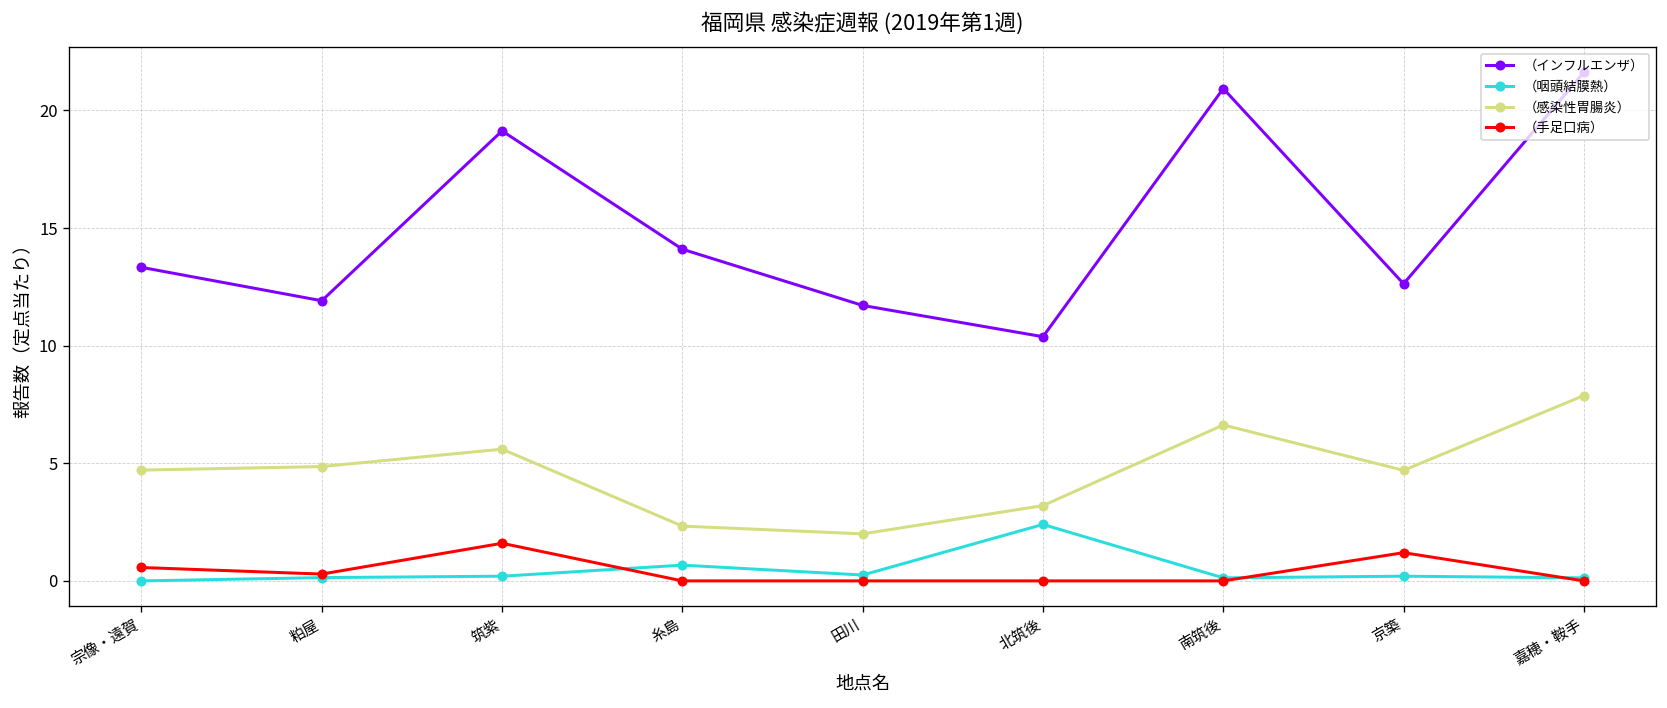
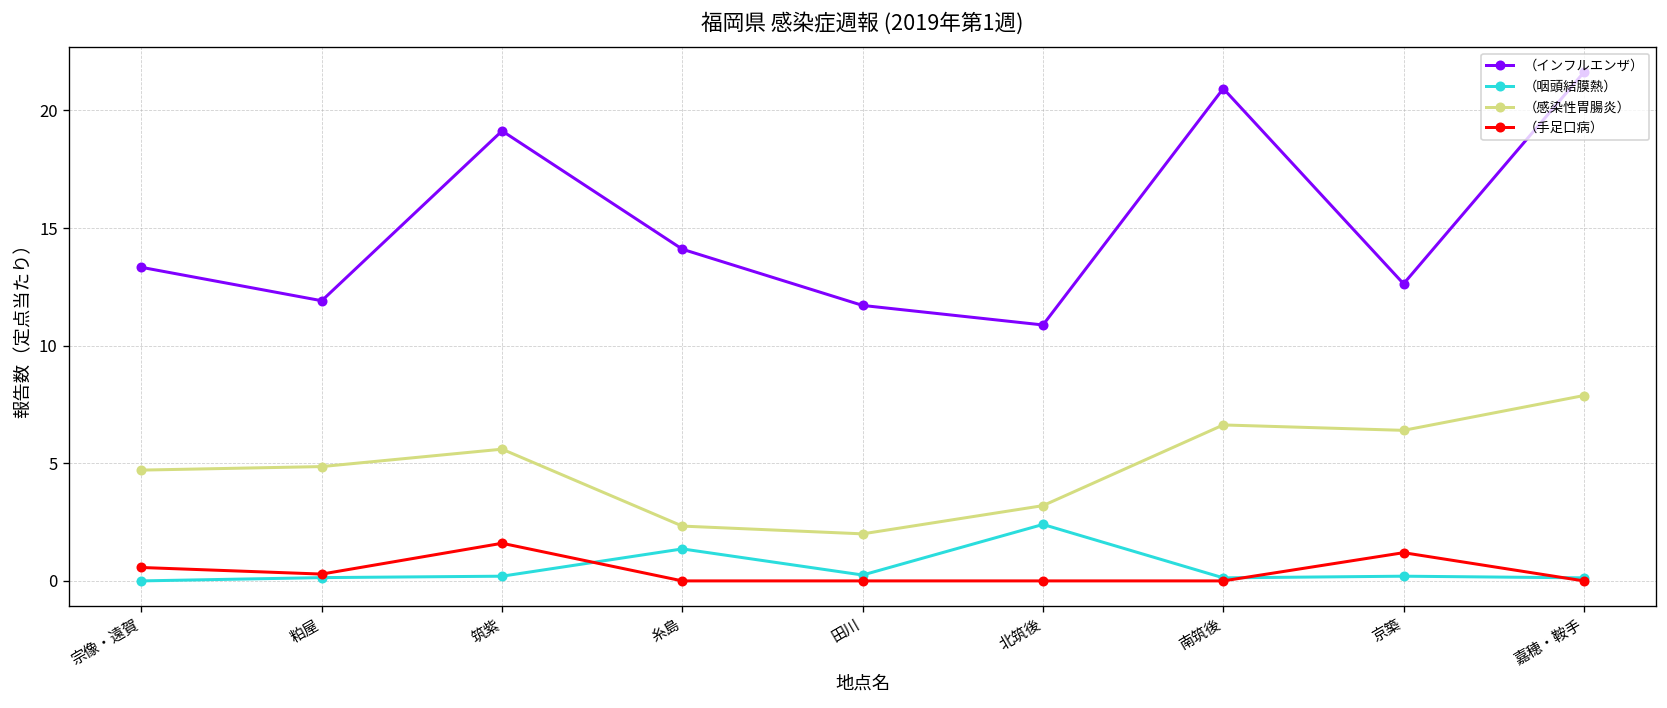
  {
    "（インフルエンザ）": {
      "宗像・遠賀": 13.3,
      "粕屋": 11.9,
      "筑紫": 19.1,
      "糸島": 14.1,
      "田川": 11.7,
-     "北筑後": 10.4,
+     "北筑後": 10.9,
      "南筑後": 20.9,
      "京築": 12.6
    },
    "（咽頭結膜熱）": {
      "宗像・遠賀": 0.0,
      "粕屋": 0.1,
      "筑紫": 0.2,
-     "糸島": 0.7,
+     "糸島": 1.4,
      "田川": 0.3,
      "北筑後": 2.4,
      "南筑後": 0.1,
      "京築": 0.2,
      "嘉穂・鞍手": 0.1
    },
    "（感染性胃腸炎）": {
      "宗像・遠賀": 4.7,
      "粕屋": 4.9,
      "筑紫": 5.6,
      "糸島": 2.3,
      "田川": 2.0,
      "北筑後": 3.2,
      "南筑後": 6.6,
-     "京築": 4.7,
+     "京築": 6.4,
      "嘉穂・鞍手": 7.9
    },
    "（手足口病）": {
      "宗像・遠賀": 0.6,
      "粕屋": 0.3,
      "筑紫": 1.6,
      "糸島": 0.0,
      "田川": 0.0,
      "北筑後": 0.0,
      "南筑後": 0.0,
      "京築": 1.2,
      "嘉穂・鞍手": 0.0
    }
  }
